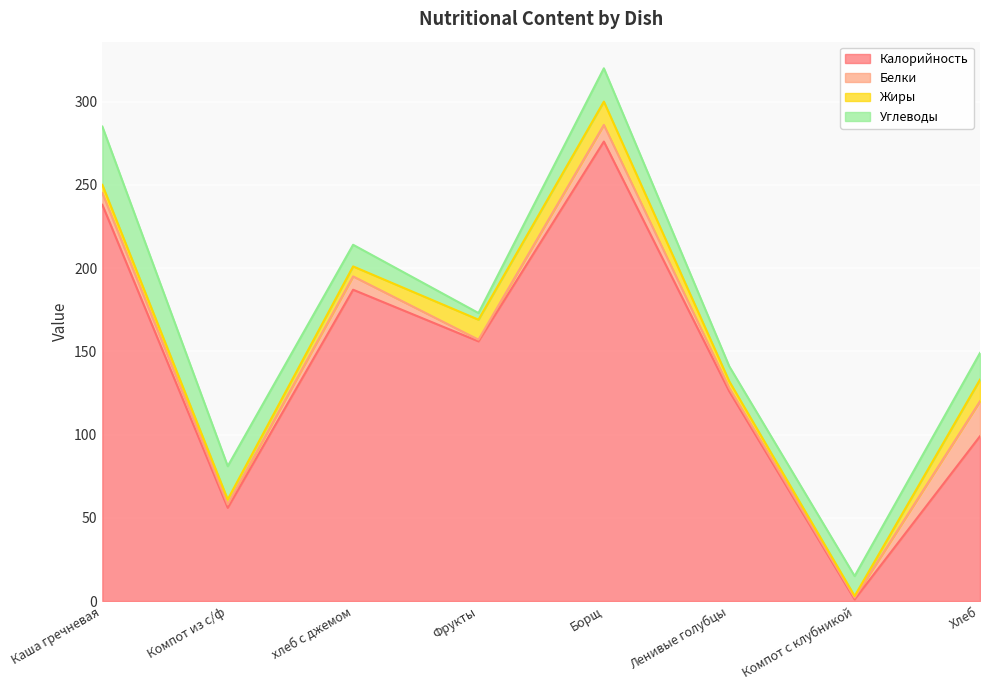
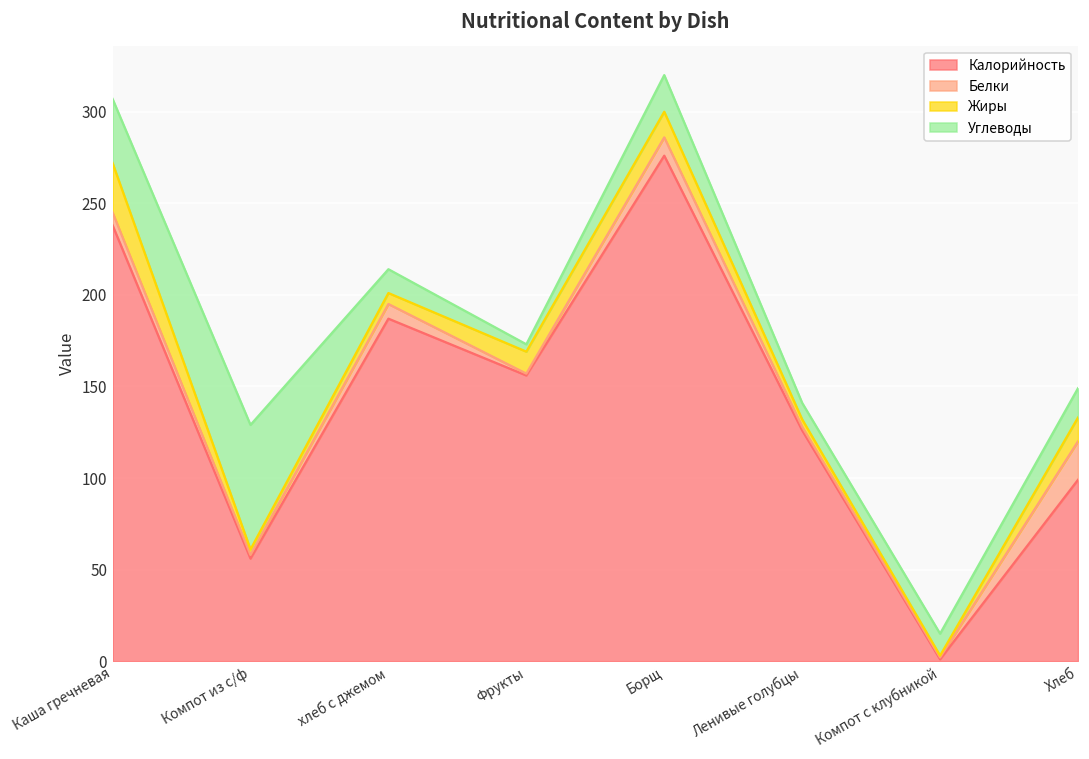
  {
    "Жиры": {
-     "Каша гречневая": 5,
+     "Каша гречневая": 27,
      "Компот из с/ф": 3,
      "хлеб с джемом": 6,
      "Фрукты": 12,
      "Борщ": 14,
      "Ленивые голубцы": 4,
      "Хлеб": 13
    },
    "Углеводы": {
      "Каша гречневая": 35,
-     "Компот из с/ф": 20,
+     "Компот из с/ф": 68,
      "хлеб с джемом": 13,
      "Фрукты": 4,
      "Борщ": 20,
      "Ленивые голубцы": 9,
      "Компот с клубникой": 12,
      "Хлеб": 16
    }
  }
